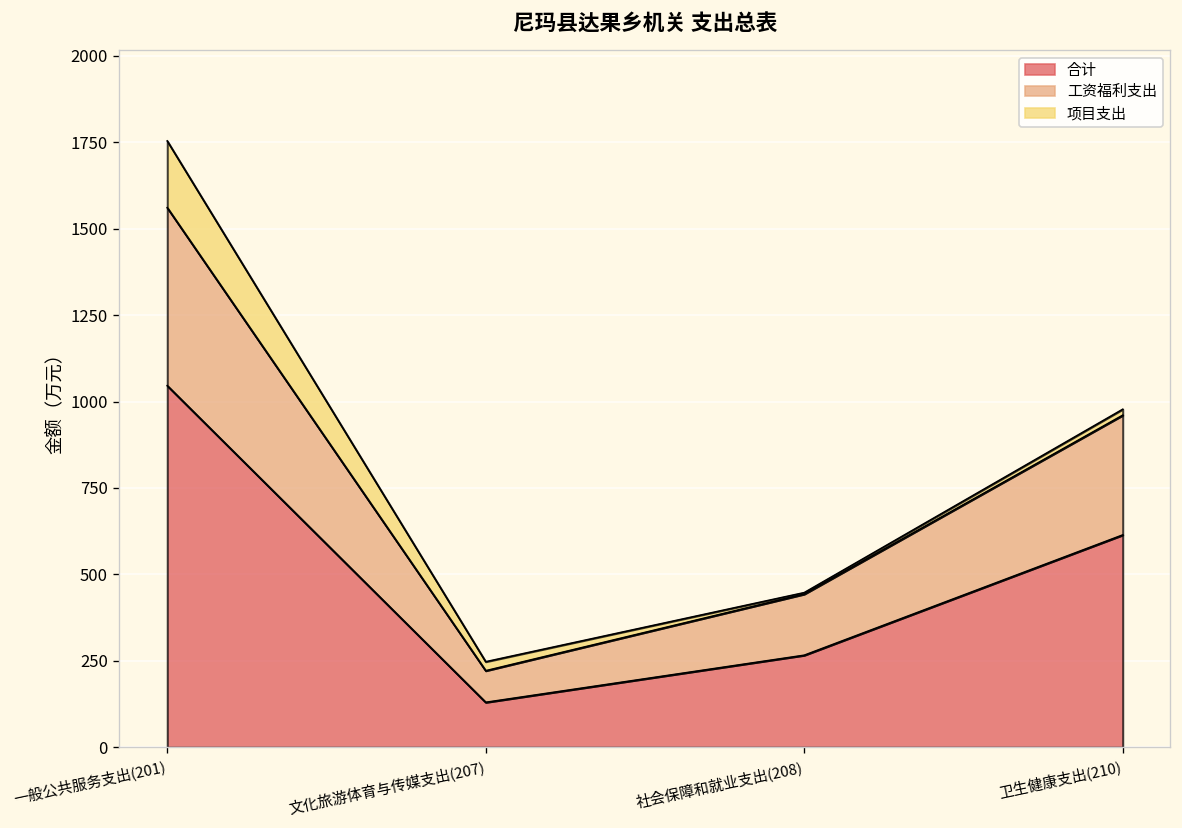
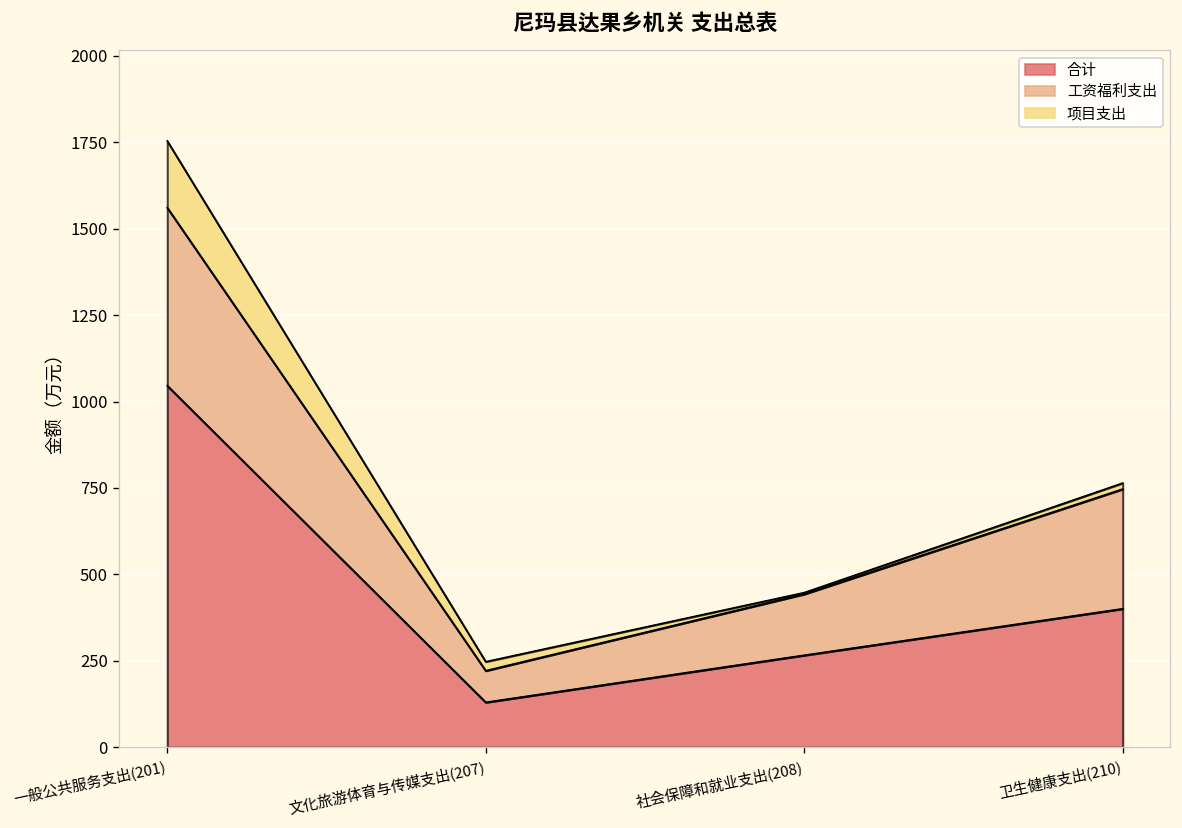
  {
    "合计": {
      "一般公共服务支出(201)": 1050,
      "文化旅游体育与传媒支出(207)": 130,
      "社会保障和就业支出(208)": 270,
-     "卫生健康支出(210)": 610
+     "卫生健康支出(210)": 400
    }
  }
